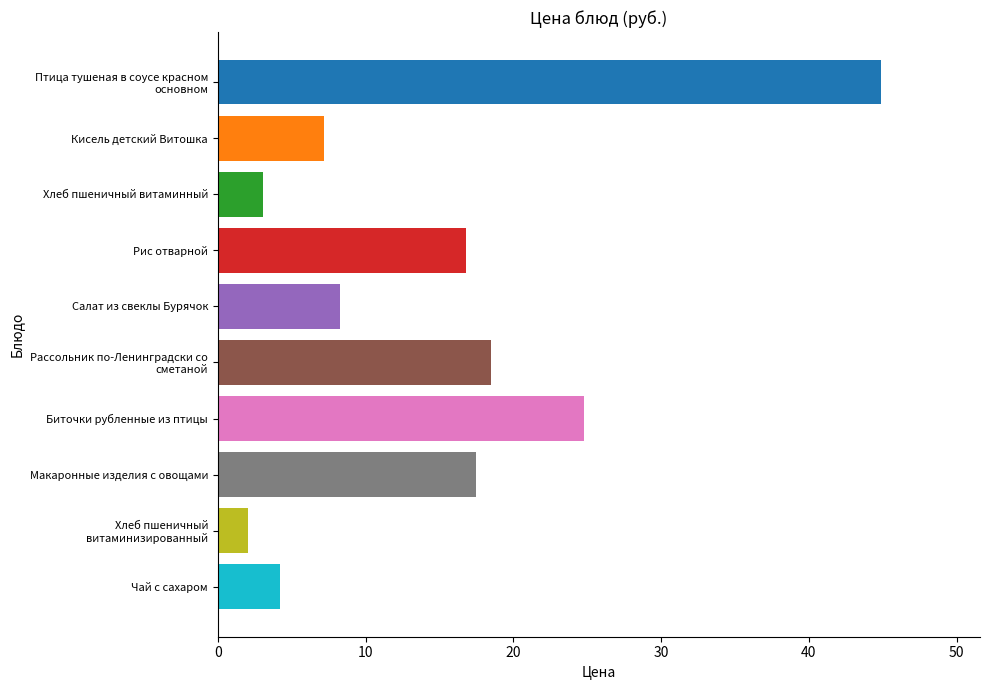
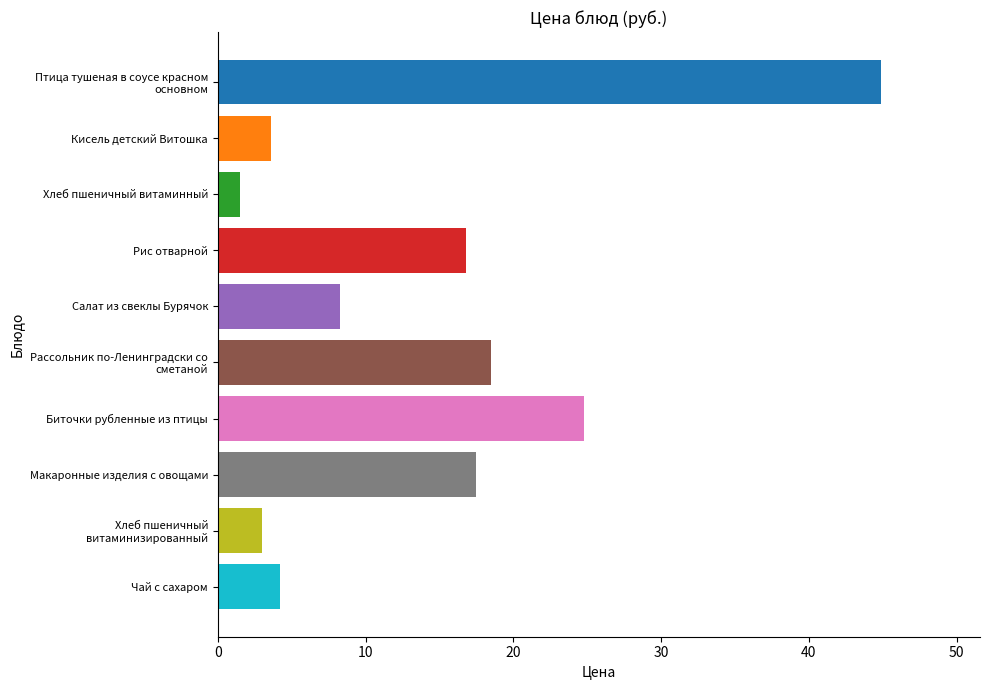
  {
    "Птица тушеная в соусе красном основном": 44.9,
-   "Кисель детский Витошка": 7.2,
-   "Хлеб пшеничный витаминный": 3.0,
+   "Кисель детский Витошка": 3.6,
+   "Хлеб пшеничный витаминный": 1.5,
    "Рис отварной": 16.8,
    "Салат из свеклы Бурячок": 8.2,
    "Рассольник по-Ленинградски со сметаной": 18.5,
    "Биточки рубленные из птицы": 24.8,
    "Макаронные изделия с овощами": 17.5,
-   "Хлеб пшеничный витаминизированный": 2.0,
+   "Хлеб пшеничный витаминизированный": 3.0,
    "Чай с сахаром": 4.2
  }
